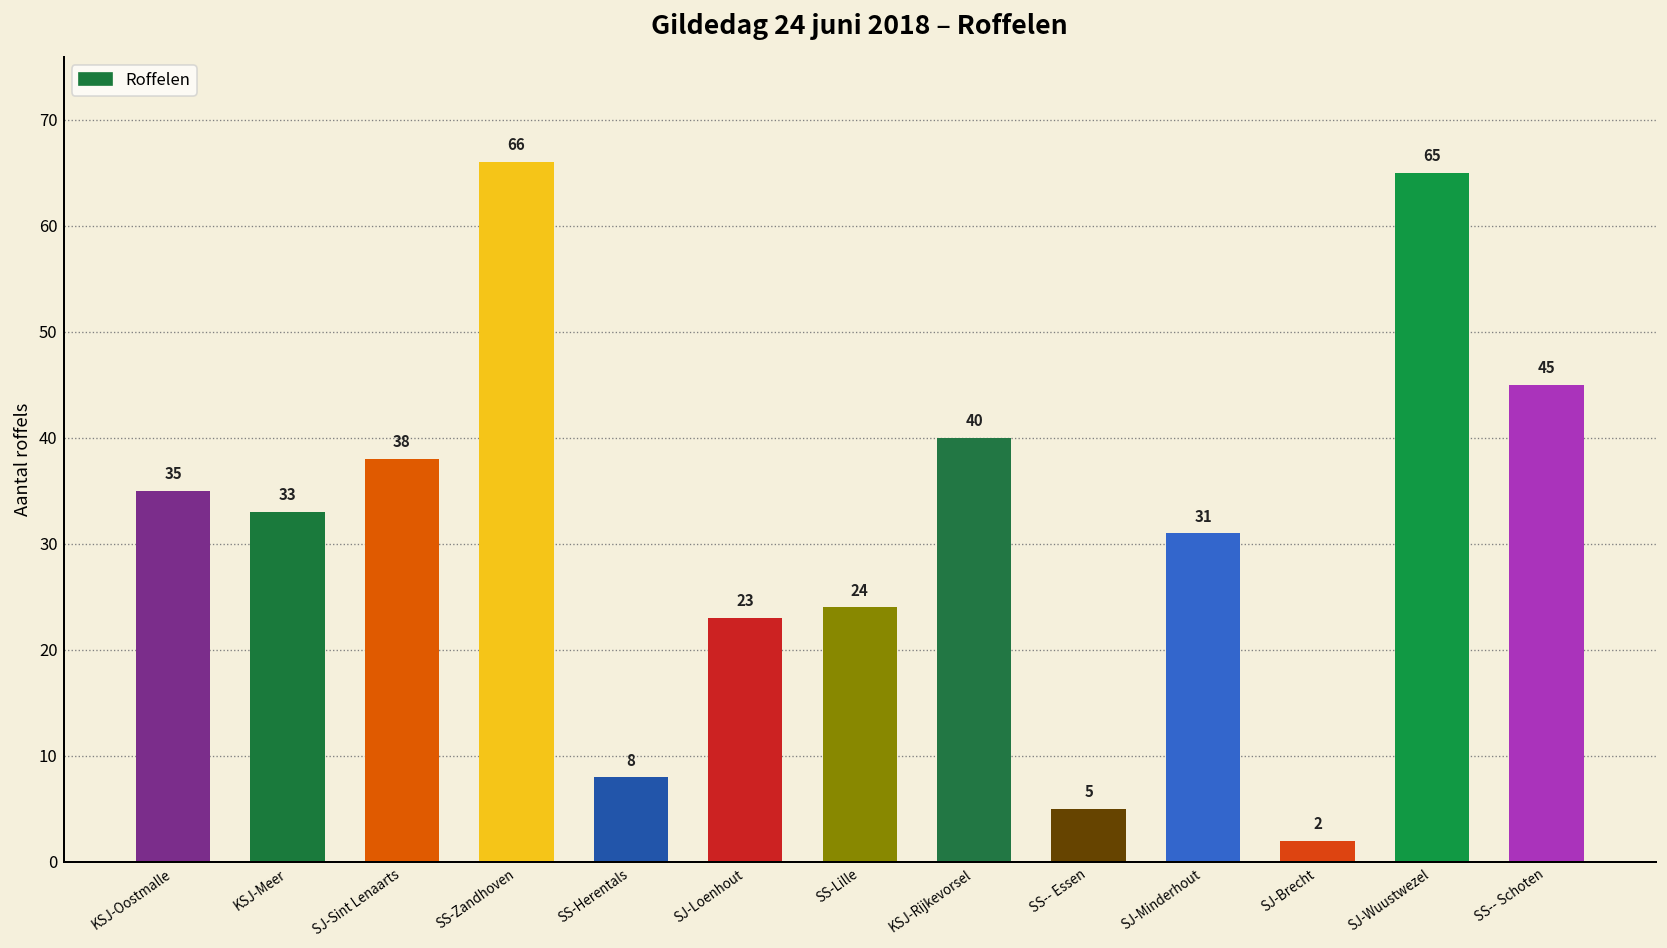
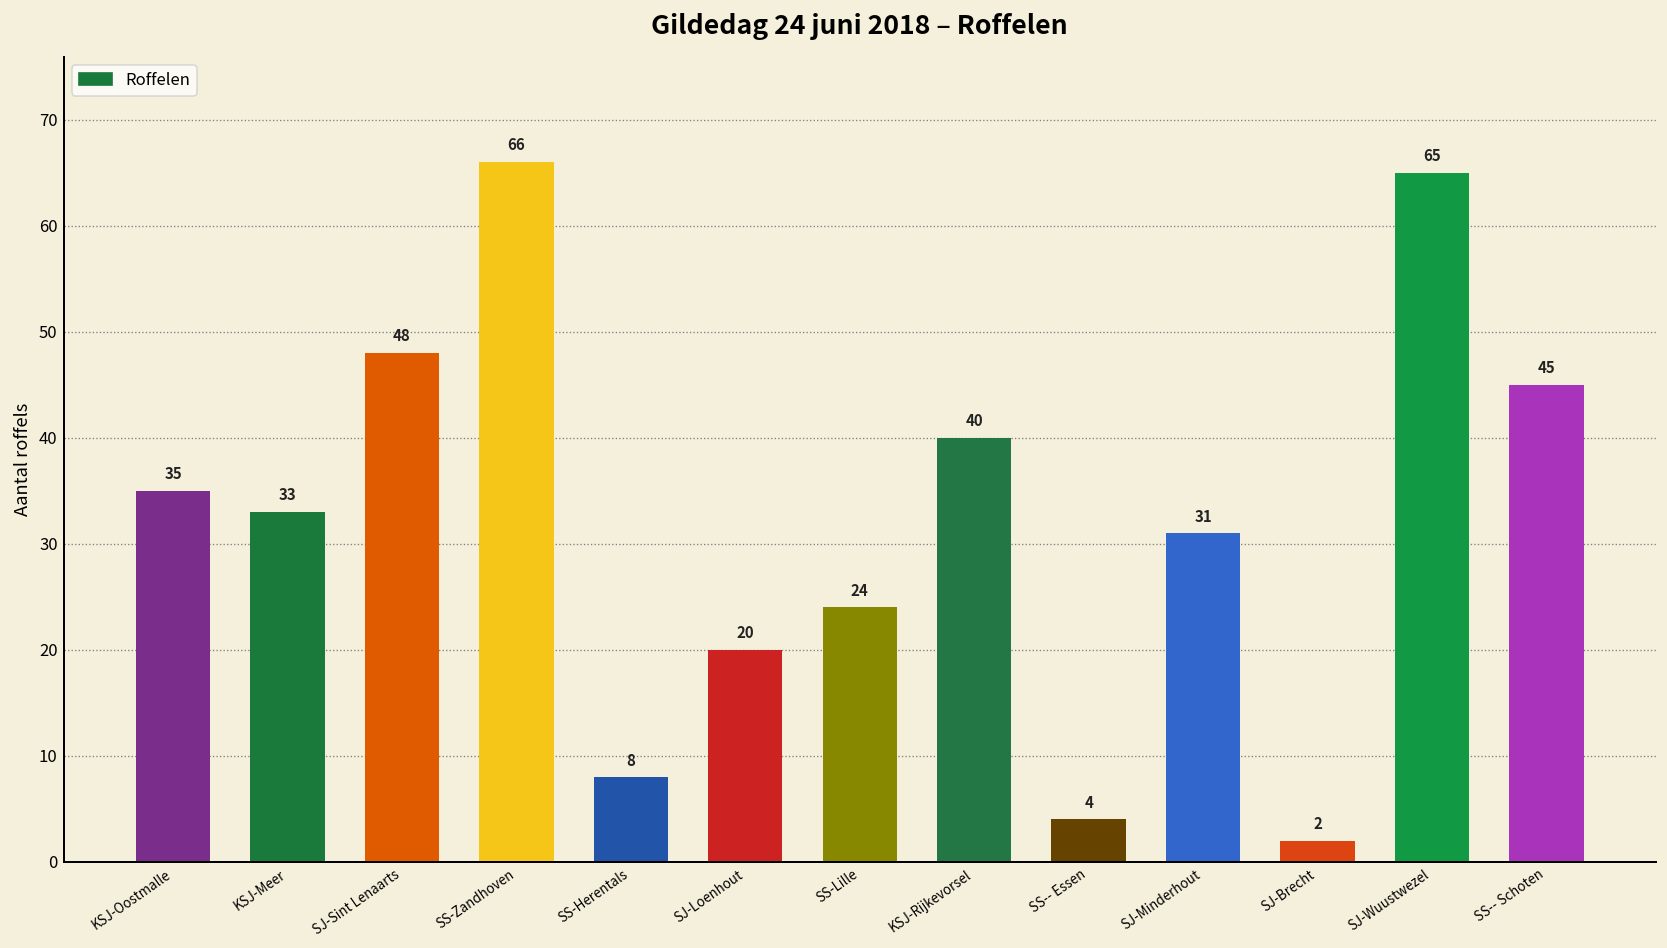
  {
    "KSJ-Oostmalle": 35,
    "KSJ-Meer": 33,
-   "SJ-Sint Lenaarts": 38,
+   "SJ-Sint Lenaarts": 48,
    "SS-Zandhoven": 66,
    "SS-Herentals": 8,
-   "SJ-Loenhout": 23,
+   "SJ-Loenhout": 20,
    "SS-Lille": 24,
    "KSJ-Rijkevorsel": 40,
-   "SS-- Essen": 5,
+   "SS-- Essen": 4,
    "SJ-Minderhout": 31,
    "SJ-Brecht": 2,
    "SJ-Wuustwezel": 65,
    "SS-- Schoten": 45
  }
